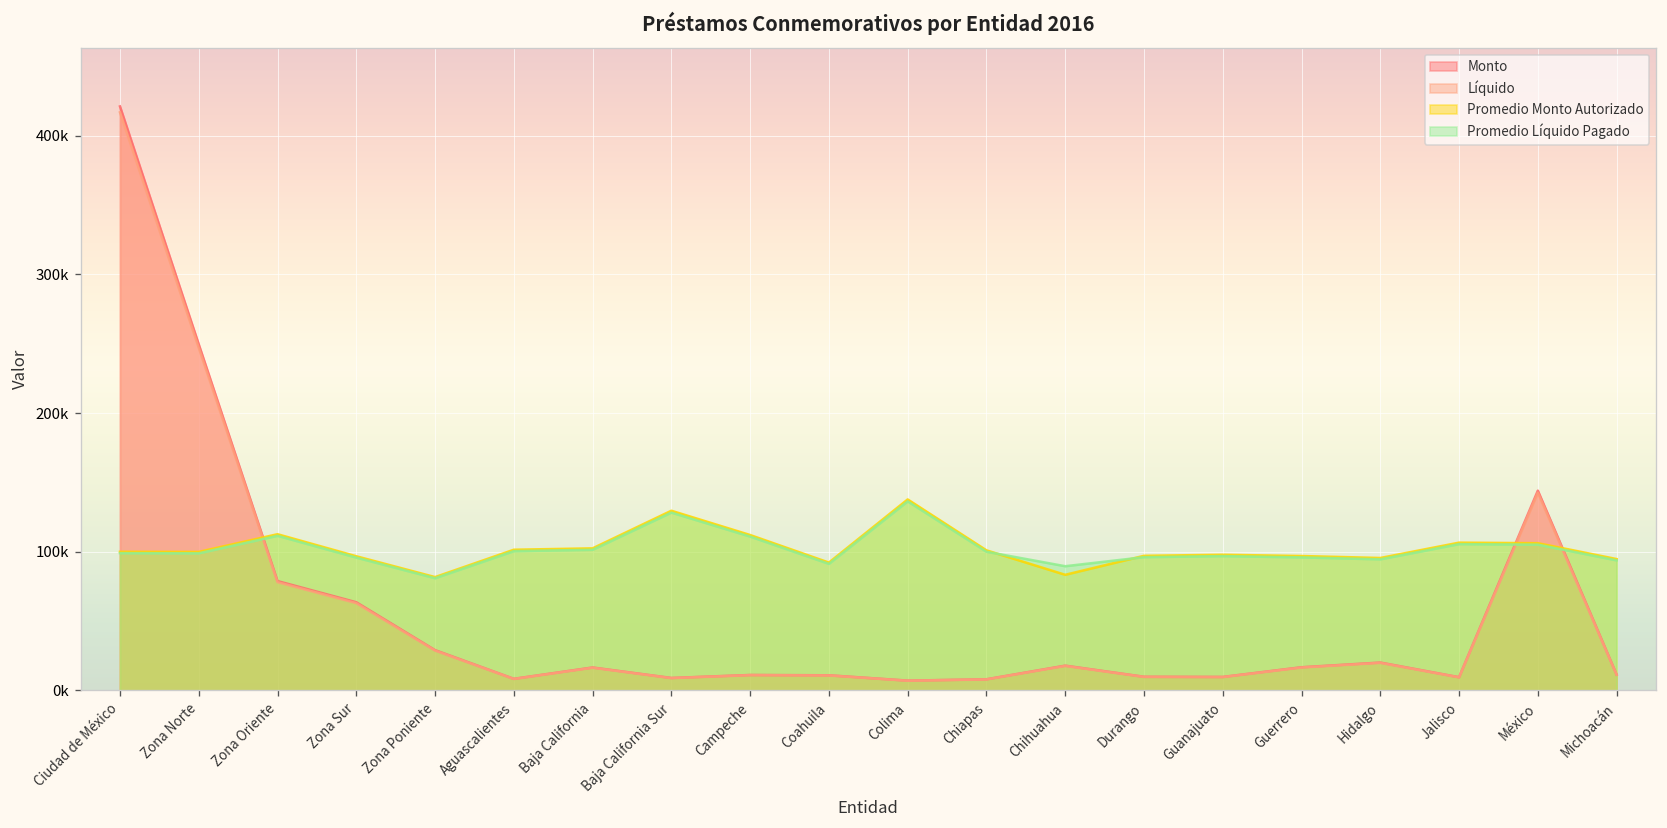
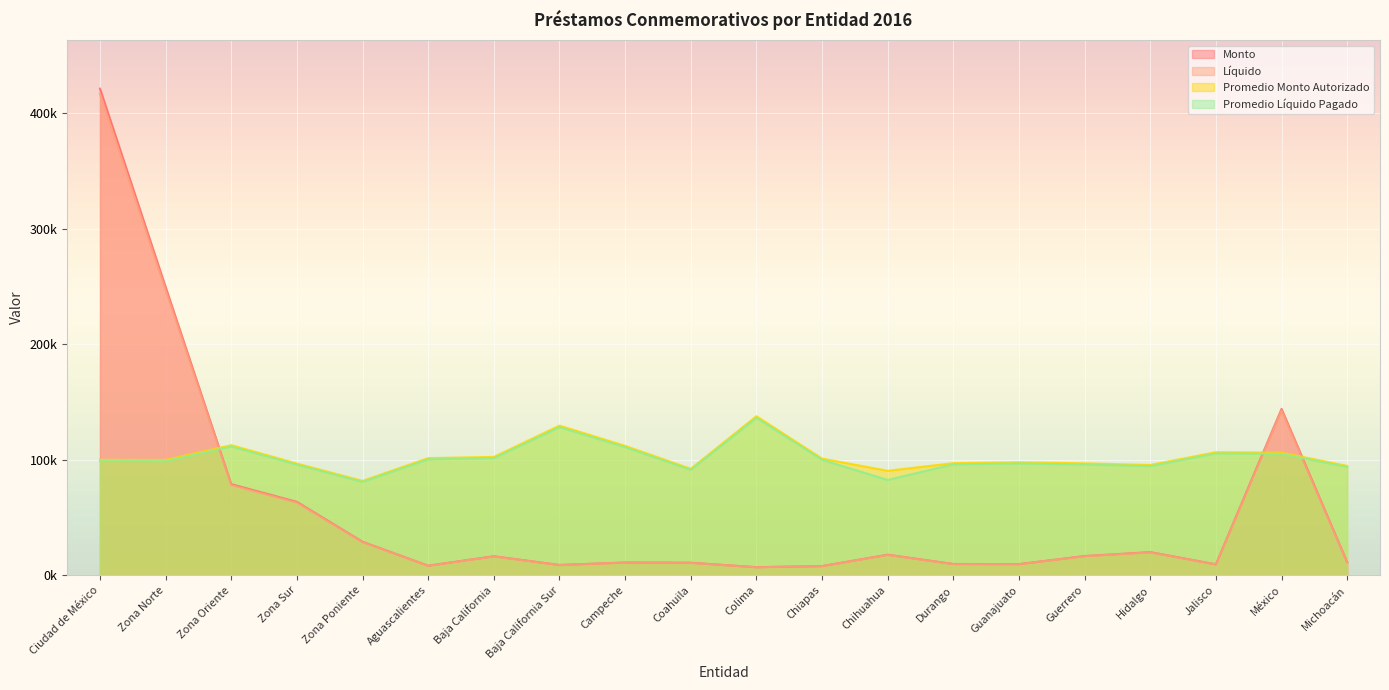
  {
    "Promedio Monto Autorizado": {
-     "Chihuahua": 83000
+     "Chihuahua": 90000
    },
    "Promedio Líquido Pagado": {
-     "Chihuahua": 90000
+     "Chihuahua": 83000
    }
  }
